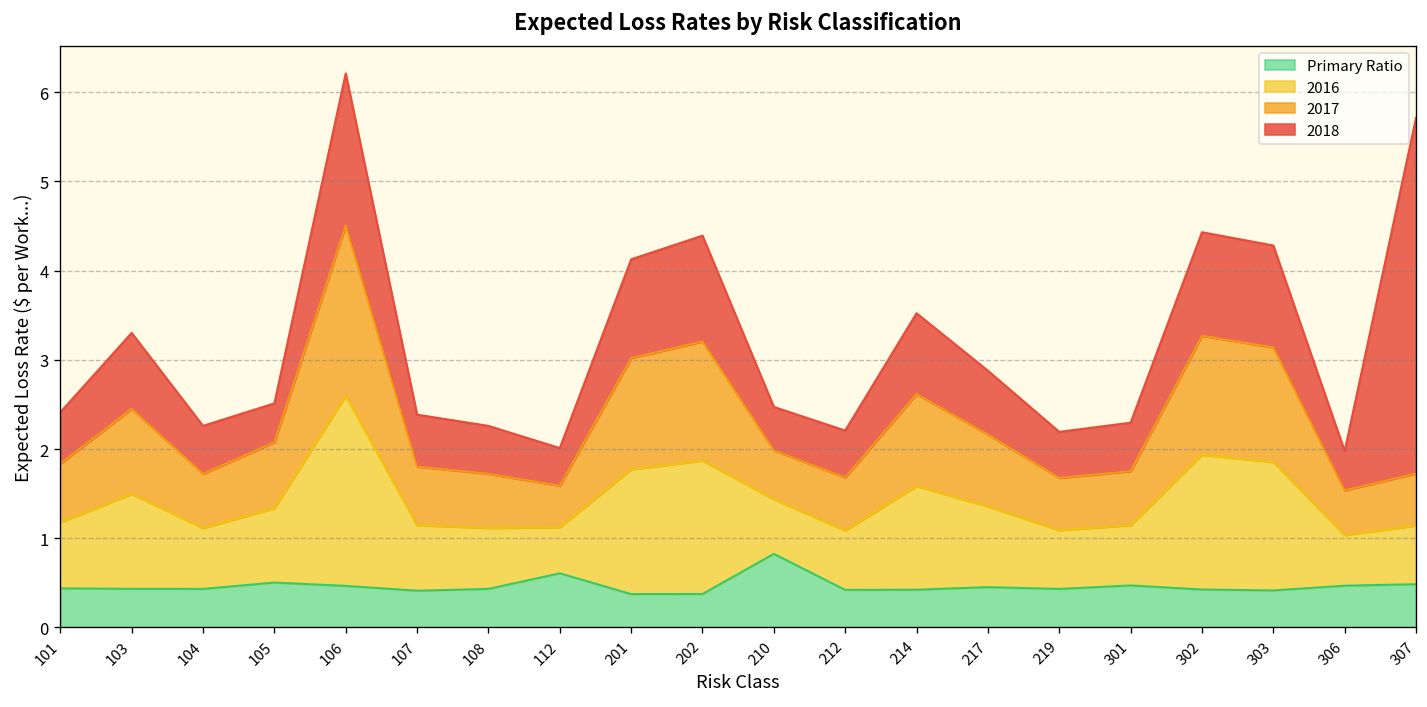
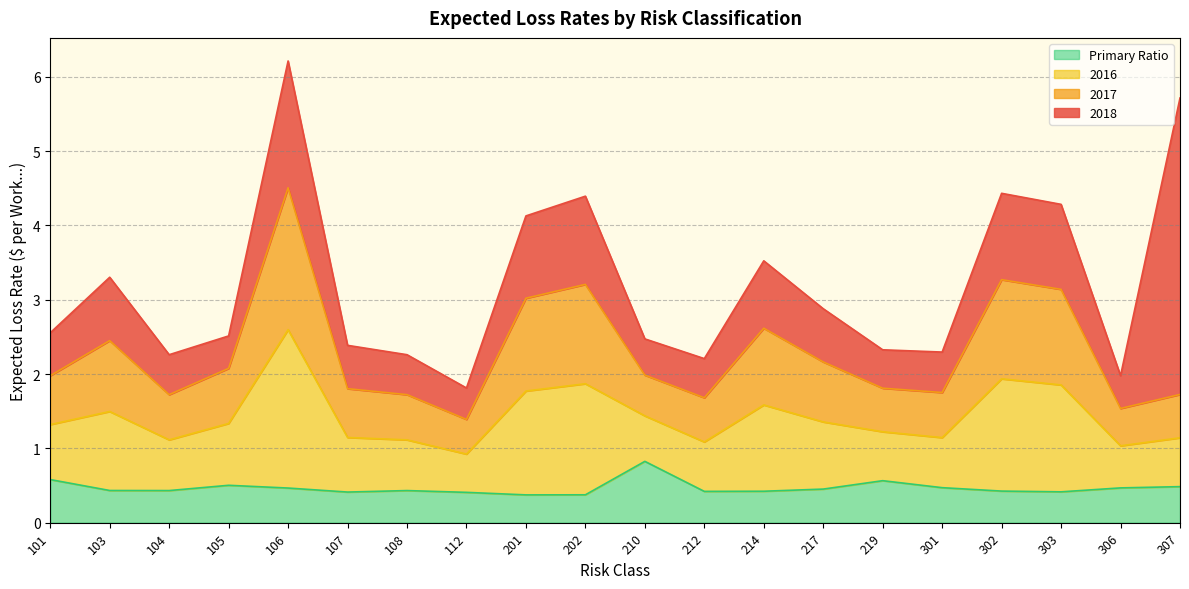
  {
    "Primary Ratio": {
-     "101": 0.4,
+     "101": 0.6,
      "103": 0.4,
      "104": 0.4,
      "105": 0.5,
      "106": 0.5,
      "107": 0.4,
      "108": 0.4,
-     "112": 0.6,
+     "112": 0.4,
      "201": 0.4,
      "202": 0.4,
      "210": 0.8,
      "212": 0.4,
      "214": 0.4,
      "217": 0.5,
-     "219": 0.4,
+     "219": 0.6,
      "301": 0.5,
      "302": 0.4,
      "303": 0.4,
      "306": 0.5,
      "307": 0.5
    },
    "2018": {
      "101": 0.6,
      "103": 0.9,
      "104": 0.5,
      "105": 0.4,
      "106": 1.7,
      "107": 0.6,
      "108": 0.5,
      "112": 0.4,
      "201": 1.1,
      "202": 1.2,
      "210": 0.5,
      "212": 0.5,
      "214": 0.9,
      "217": 0.7,
      "219": 0.5,
      "301": 0.5,
      "302": 1.2,
      "303": 1.1,
      "306": 0.4,
      "307": 4.0
    }
  }
